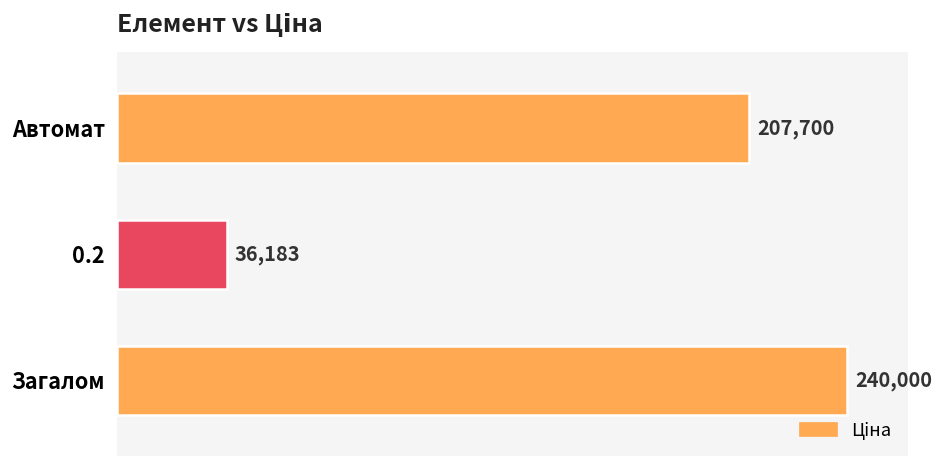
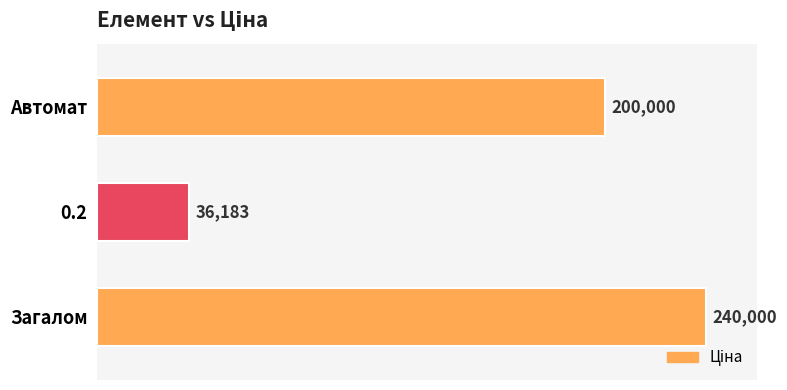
  {
-   "Автомат": "207,700",
+   "Автомат": "200,000",
    "0.2": "36,183",
    "Загалом": "240,000"
  }
